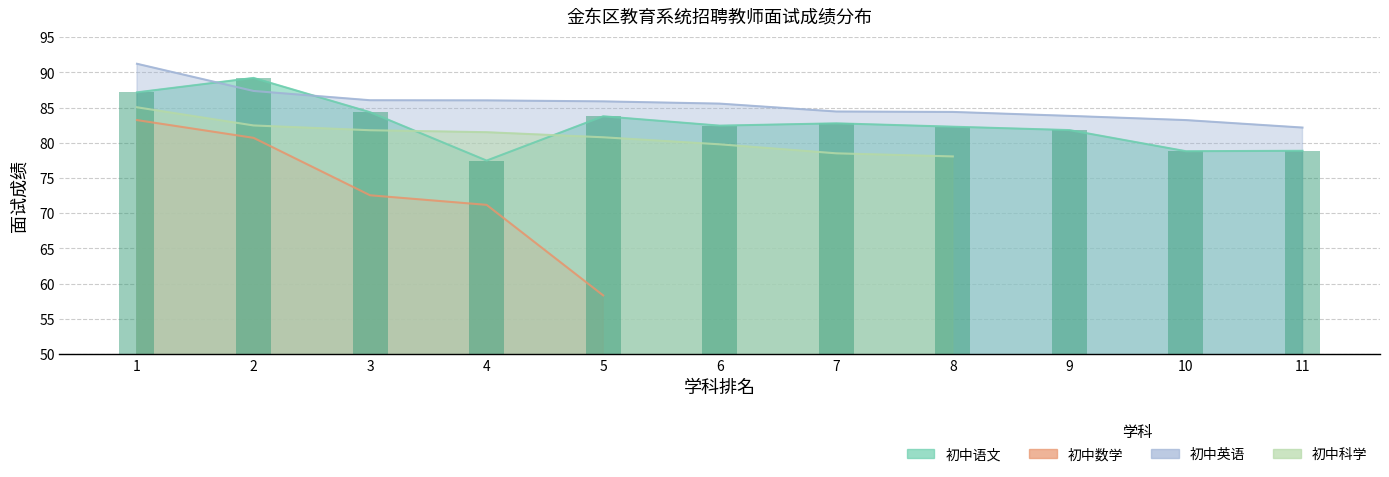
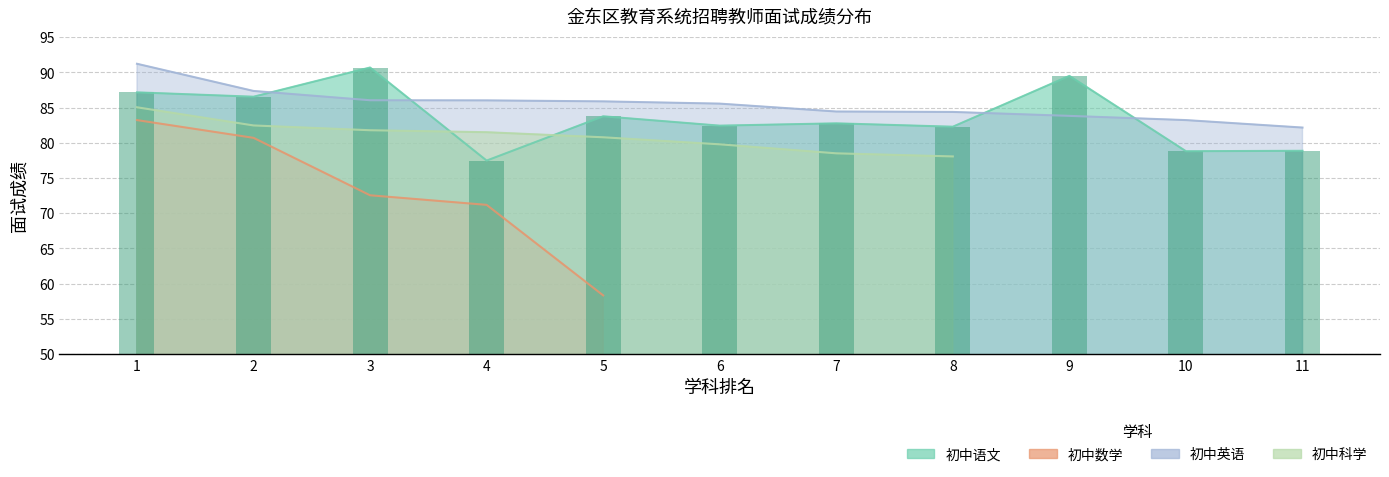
  {
    "初中语文": {
      "1": 87,
-     "2": 89,
-     "3": 84,
+     "2": 87,
+     "3": 91,
      "4": 77,
      "5": 84,
      "6": 82,
      "7": 83,
      "8": 82,
-     "9": 82,
+     "9": 90,
      "10": 79,
      "11": 79
    },
    "初中数学": {
      "1": 83,
      "2": 81,
      "3": 73,
      "4": 71,
      "5": 58
    }
  }
